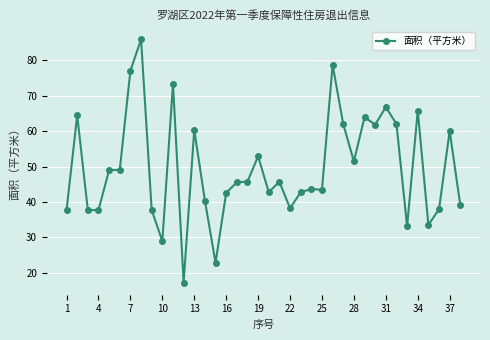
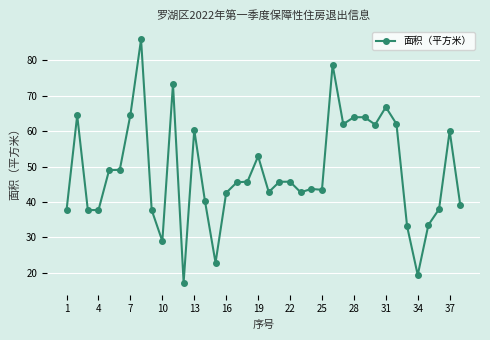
  {
    "1": 38,
    "4": 38,
-   "7": 77,
+   "7": 65,
    "10": 29,
    "13": 60,
    "16": 43,
    "19": 53,
-   "22": 38,
+   "22": 46,
    "25": 43,
-   "28": 51,
+   "28": 64,
    "31": 67,
-   "34": 66,
+   "34": 19,
    "37": 60
  }
